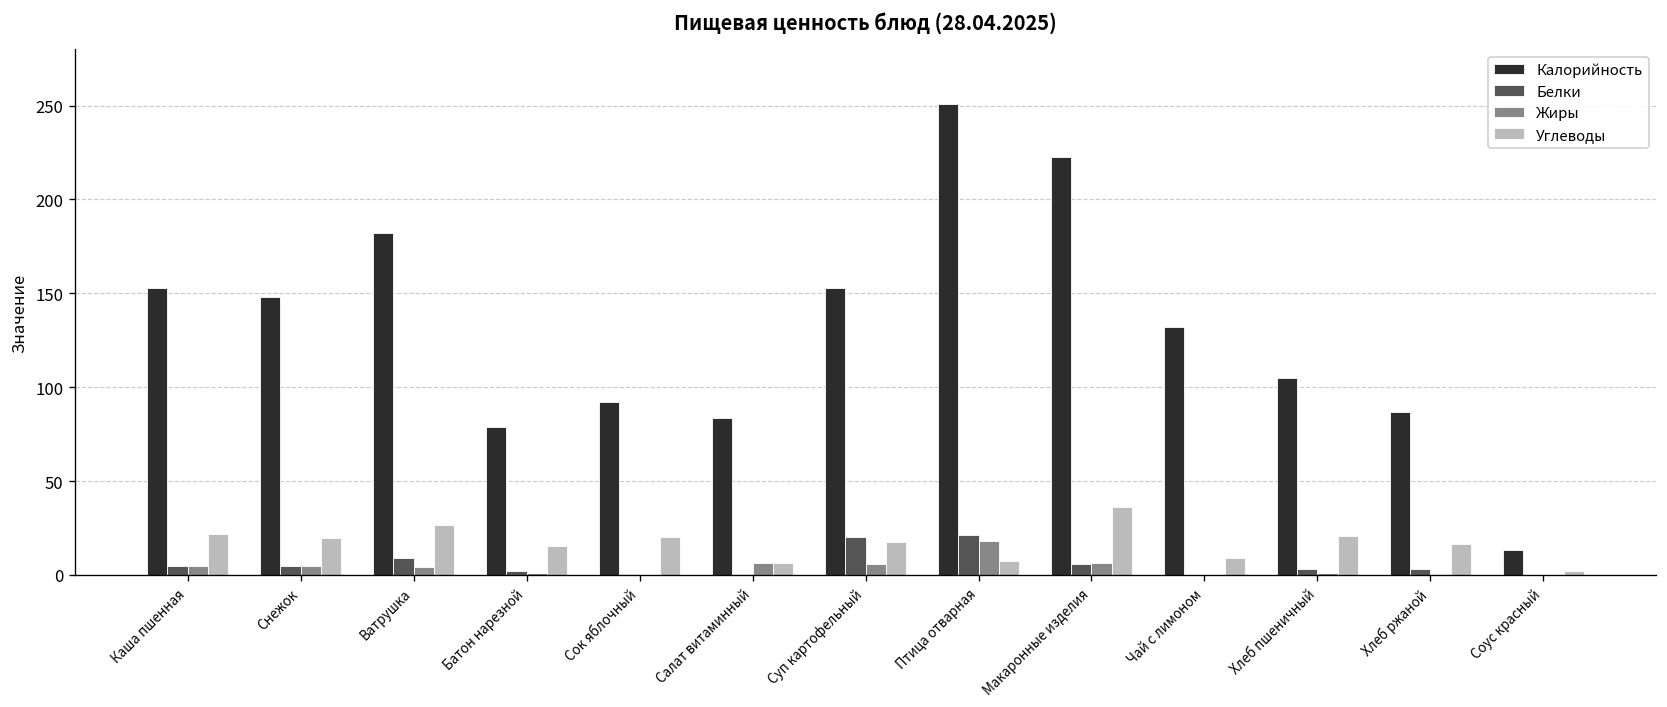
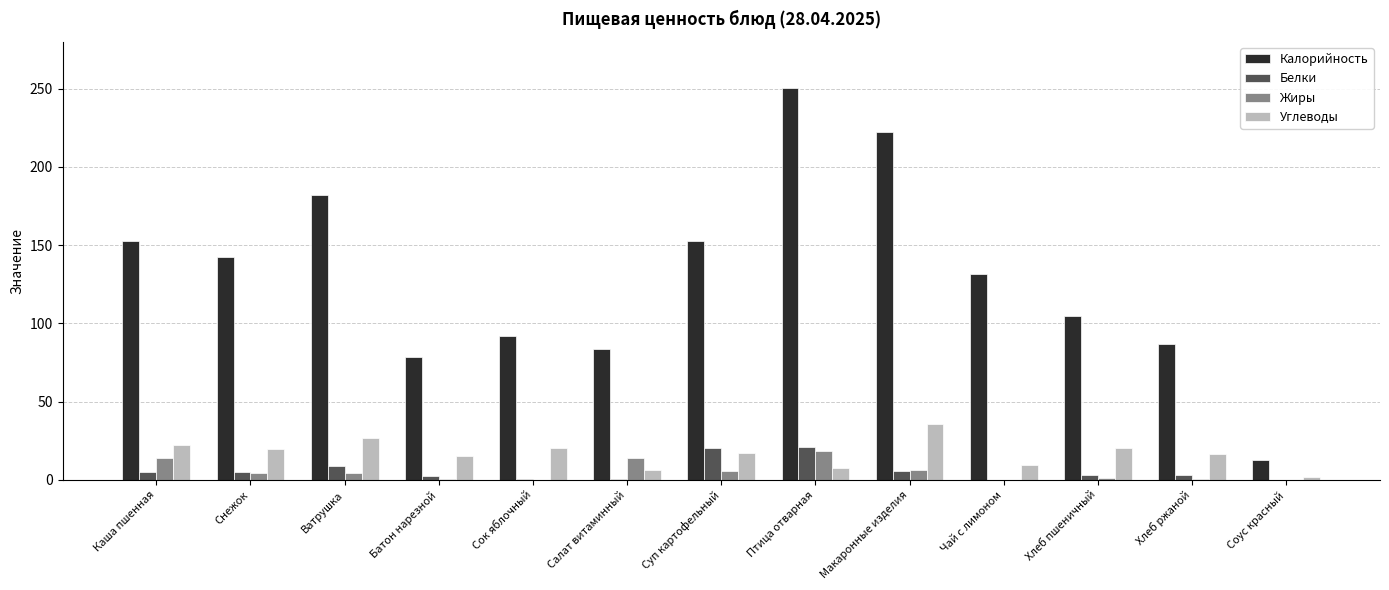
  {
    "Калорийность": {
      "Каша пшенная": 153,
-     "Снежок": 148,
+     "Снежок": 142,
      "Ватрушка": 182,
      "Батон нарезной": 79,
      "Сок яблочный": 92,
      "Салат витаминный": 84,
      "Суп картофельный": 153,
      "Птица отварная": 251,
      "Макаронные изделия": 223,
      "Чай с лимоном": 132,
      "Хлеб пшеничный": 105,
      "Хлеб ржаной": 87,
      "Соус красный": 13
    },
    "Белки": {
      "Каша пшенная": 5,
      "Снежок": 5,
      "Ватрушка": 9,
      "Батон нарезной": 2,
      "Суп картофельный": 20,
      "Птица отварная": 21,
      "Макаронные изделия": 6,
      "Хлеб пшеничный": 3,
      "Хлеб ржаной": 3,
      "Соус красный": 0
    },
    "Жиры": {
-     "Каша пшенная": 5,
+     "Каша пшенная": 14,
      "Снежок": 5,
      "Ватрушка": 4,
-     "Салат витаминный": 6,
+     "Салат витаминный": 14,
      "Суп картофельный": 6,
      "Птица отварная": 18,
      "Макаронные изделия": 6,
      "Соус красный": 0
    },
    "Углеводы": {
      "Каша пшенная": 22,
      "Снежок": 19,
      "Ватрушка": 27,
      "Батон нарезной": 15,
      "Сок яблочный": 20,
      "Салат витаминный": 6,
      "Суп картофельный": 17,
      "Птица отварная": 7,
      "Макаронные изделия": 36,
      "Чай с лимоном": 9,
      "Хлеб пшеничный": 21,
      "Хлеб ржаной": 17,
      "Соус красный": 2
    }
  }
